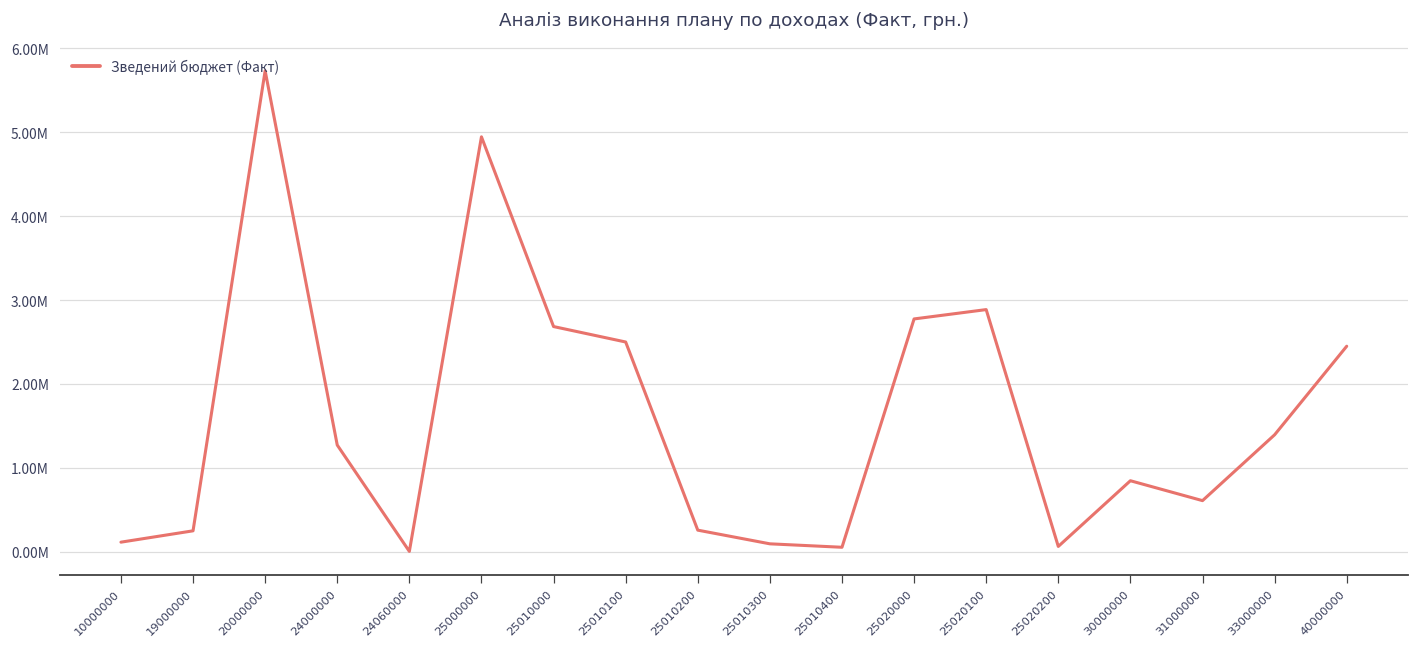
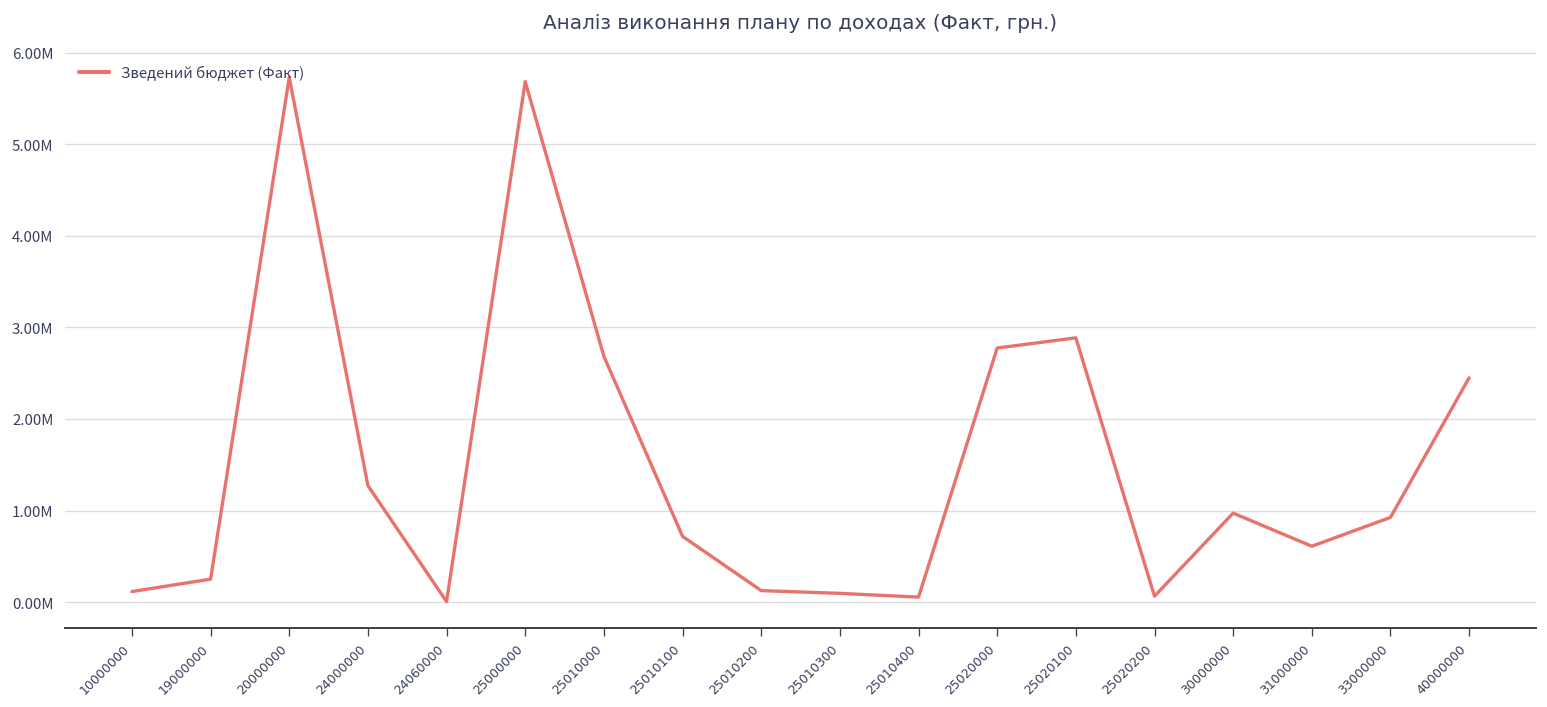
  {
    "10000000": 100000,
    "19000000": 300000,
    "20000000": 5700000,
    "24000000": 1300000,
    "24060000": 0,
-   "25000000": 4900000,
+   "25000000": 5700000,
    "25010000": 2700000,
-   "25010100": 2500000,
-   "25010200": 300000,
+   "25010100": 700000,
+   "25010200": 100000,
    "25010300": 100000,
    "25010400": 100000,
    "25020000": 2800000,
    "25020100": 2900000,
    "25020200": 100000,
-   "30000000": 800000,
+   "30000000": 1000000,
    "31000000": 600000,
-   "33000000": 1400000,
+   "33000000": 900000,
    "40000000": 2400000
  }
